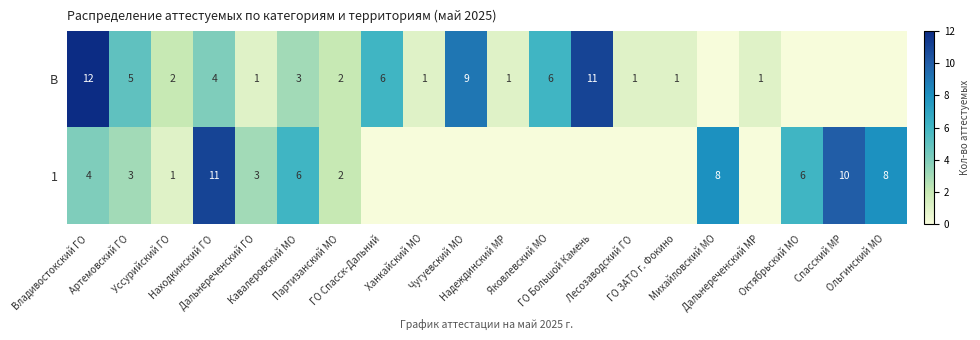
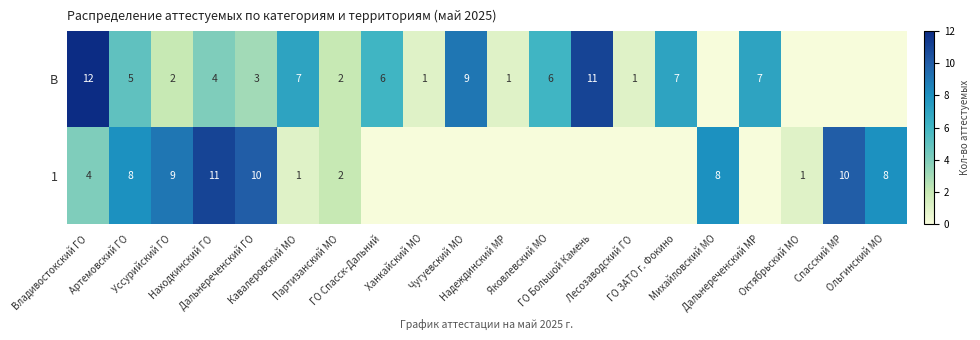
  {
    "В": {
      "Владивостокский ГО": 12,
      "Артемовский ГО": 5,
      "Уссурийский ГО": 2,
      "Находкинский ГО": 4,
-     "Дальнереченский ГО": 1,
-     "Кавалеровский МО": 3,
+     "Дальнереченский ГО": 3,
+     "Кавалеровский МО": 7,
      "Партизанский МО": 2,
      "ГО Спасск-Дальний": 6,
      "Ханкайский МО": 1,
      "Чугуевский МО": 9,
      "Надеждинский МР": 1,
      "Яковлевский МО": 6,
      "ГО Большой Камень": 11,
      "Лесозаводский ГО": 1,
-     "ГО ЗАТО г. Фокино": 1,
-     "Дальнереченский МР": 1
+     "ГО ЗАТО г. Фокино": 7,
+     "Дальнереченский МР": 7
    },
    "1": {
      "Владивостокский ГО": 4,
-     "Артемовский ГО": 3,
-     "Уссурийский ГО": 1,
+     "Артемовский ГО": 8,
+     "Уссурийский ГО": 9,
      "Находкинский ГО": 11,
-     "Дальнереченский ГО": 3,
-     "Кавалеровский МО": 6,
+     "Дальнереченский ГО": 10,
+     "Кавалеровский МО": 1,
      "Партизанский МО": 2,
      "Михайловский МО": 8,
-     "Октябрьский МО": 6,
+     "Октябрьский МО": 1,
      "Спасский МР": 10,
      "Ольгинский МО": 8
    }
  }
